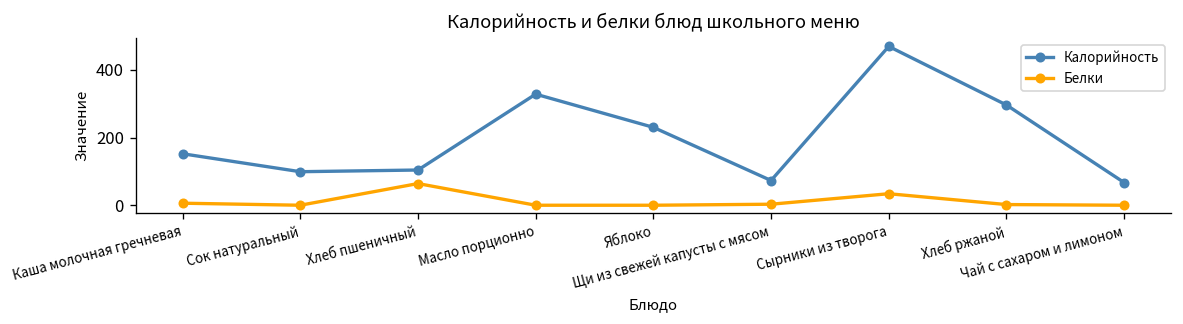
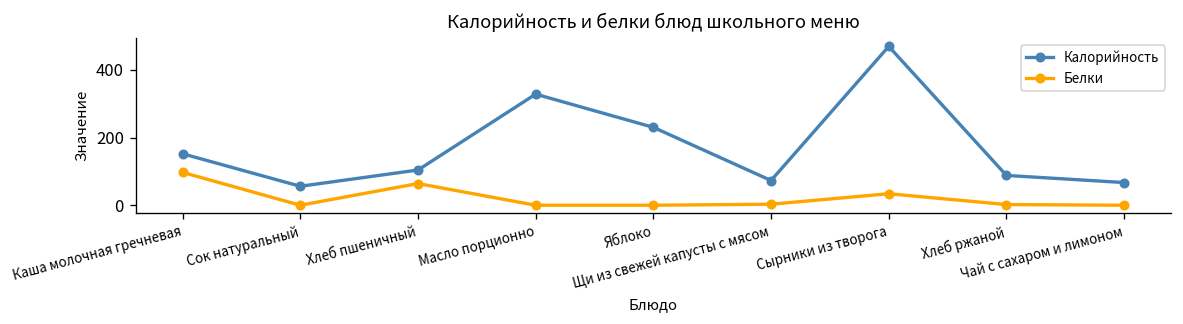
  {
    "Калорийность": {
      "Каша молочная гречневая": 150,
-     "Сок натуральный": 100,
+     "Сок натуральный": 60,
      "Хлеб пшеничный": 100,
      "Масло порционно": 330,
      "Яблоко": 230,
      "Щи из свежей капусты с мясом": 70,
      "Сырники из творога": 470,
-     "Хлеб ржаной": 300,
+     "Хлеб ржаной": 90,
      "Чай с сахаром и лимоном": 70
    },
    "Белки": {
-     "Каша молочная гречневая": 10,
+     "Каша молочная гречневая": 100,
      "Сок натуральный": 0,
      "Хлеб пшеничный": 60,
      "Масло порционно": 0,
      "Яблоко": 0,
      "Щи из свежей капусты с мясом": 0,
      "Сырники из творога": 30,
      "Хлеб ржаной": 0,
      "Чай с сахаром и лимоном": 0
    }
  }
